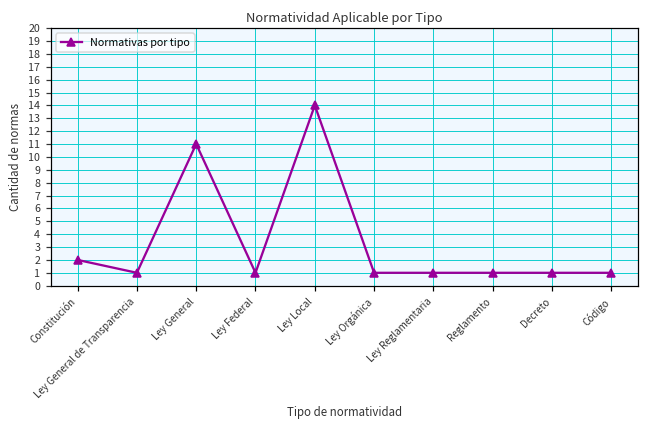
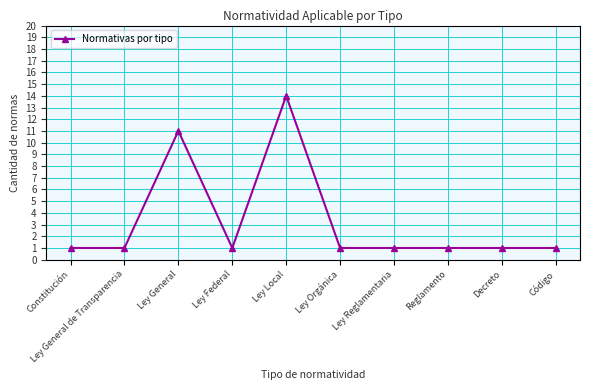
  {
-   "Constitución": 2,
+   "Constitución": 1,
    "Ley General de Transparencia": 1,
    "Ley General": 11,
    "Ley Federal": 1,
    "Ley Local": 14,
    "Ley Orgánica": 1,
    "Ley Reglamentaria": 1,
    "Reglamento": 1,
    "Decreto": 1,
    "Código": 1
  }
